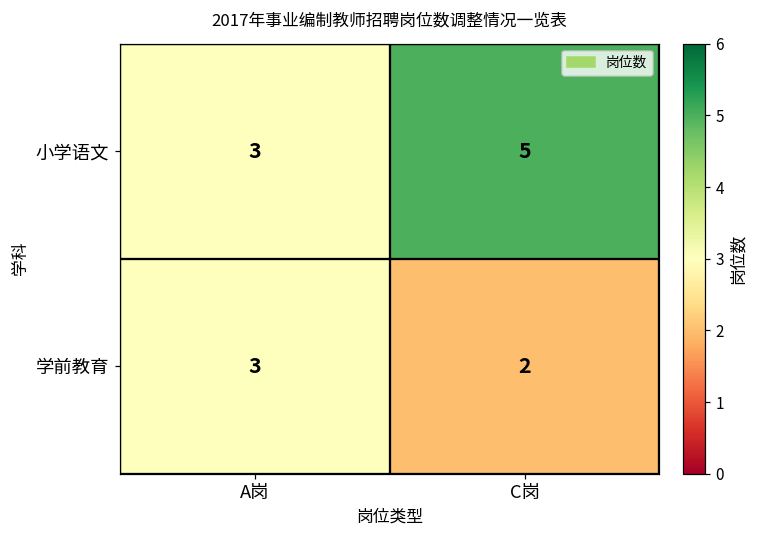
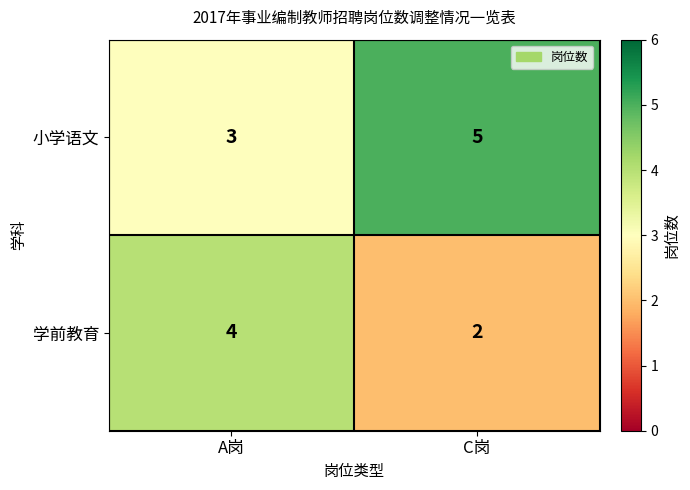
  {
    "小学语文": {
      "A岗": 3,
      "C岗": 5
    },
    "学前教育": {
-     "A岗": 3,
+     "A岗": 4,
      "C岗": 2
    }
  }
